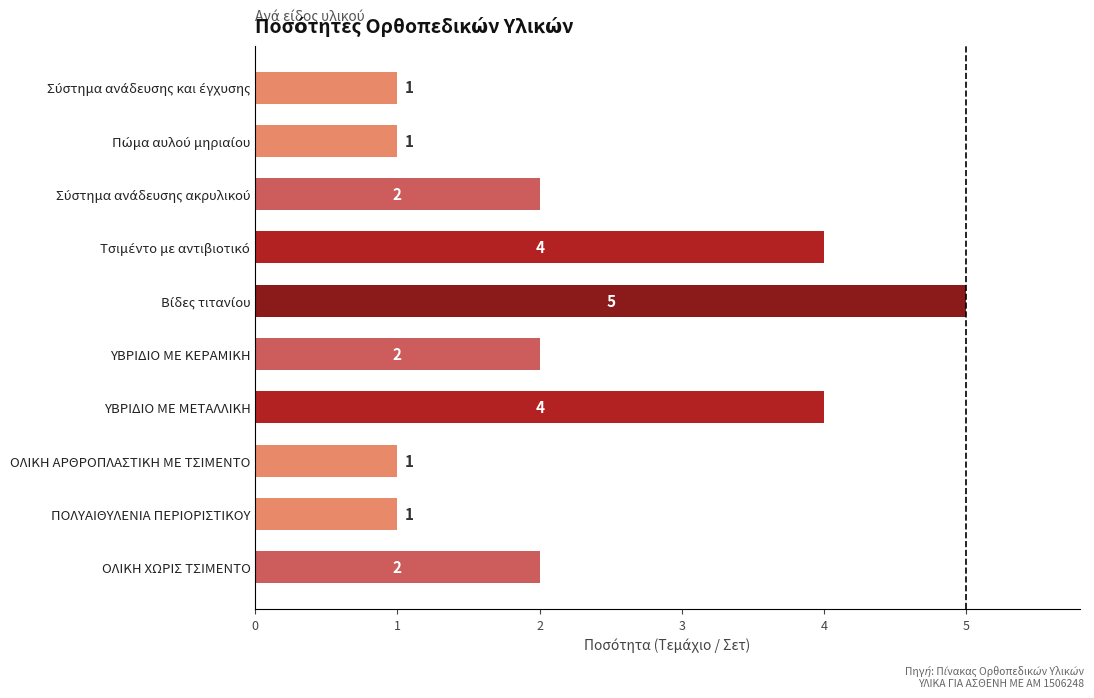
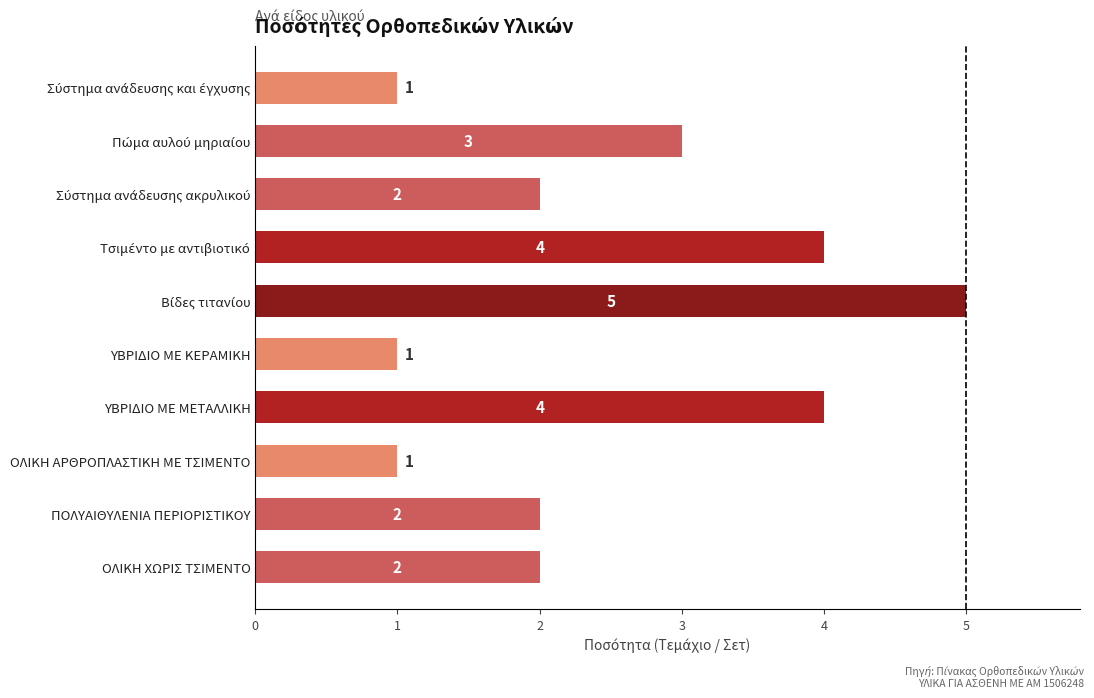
  {
    "Σύστημα ανάδευσης και έγχυσης": 1,
-   "Πώμα αυλού μηριαίου": 1,
+   "Πώμα αυλού μηριαίου": 3,
    "Σύστημα ανάδευσης ακρυλικού": 2,
    "Τσιμέντο με αντιβιοτικό": 4,
    "Βίδες τιτανίου": 5,
-   "ΥΒΡΙΔΙΟ ΜΕ ΚΕΡΑΜΙΚΗ": 2,
+   "ΥΒΡΙΔΙΟ ΜΕ ΚΕΡΑΜΙΚΗ": 1,
    "ΥΒΡΙΔΙΟ ΜΕ ΜΕΤΑΛΛΙΚΗ": 4,
    "ΟΛΙΚΗ ΑΡΘΡΟΠΛΑΣΤΙΚΗ ΜΕ ΤΣΙΜΕΝΤΟ": 1,
-   "ΠΟΛΥΑΙΘΥΛΕΝΙΑ ΠΕΡΙΟΡΙΣΤΙΚΟΥ": 1,
+   "ΠΟΛΥΑΙΘΥΛΕΝΙΑ ΠΕΡΙΟΡΙΣΤΙΚΟΥ": 2,
    "ΟΛΙΚΗ ΧΩΡΙΣ ΤΣΙΜΕΝΤΟ": 2
  }
